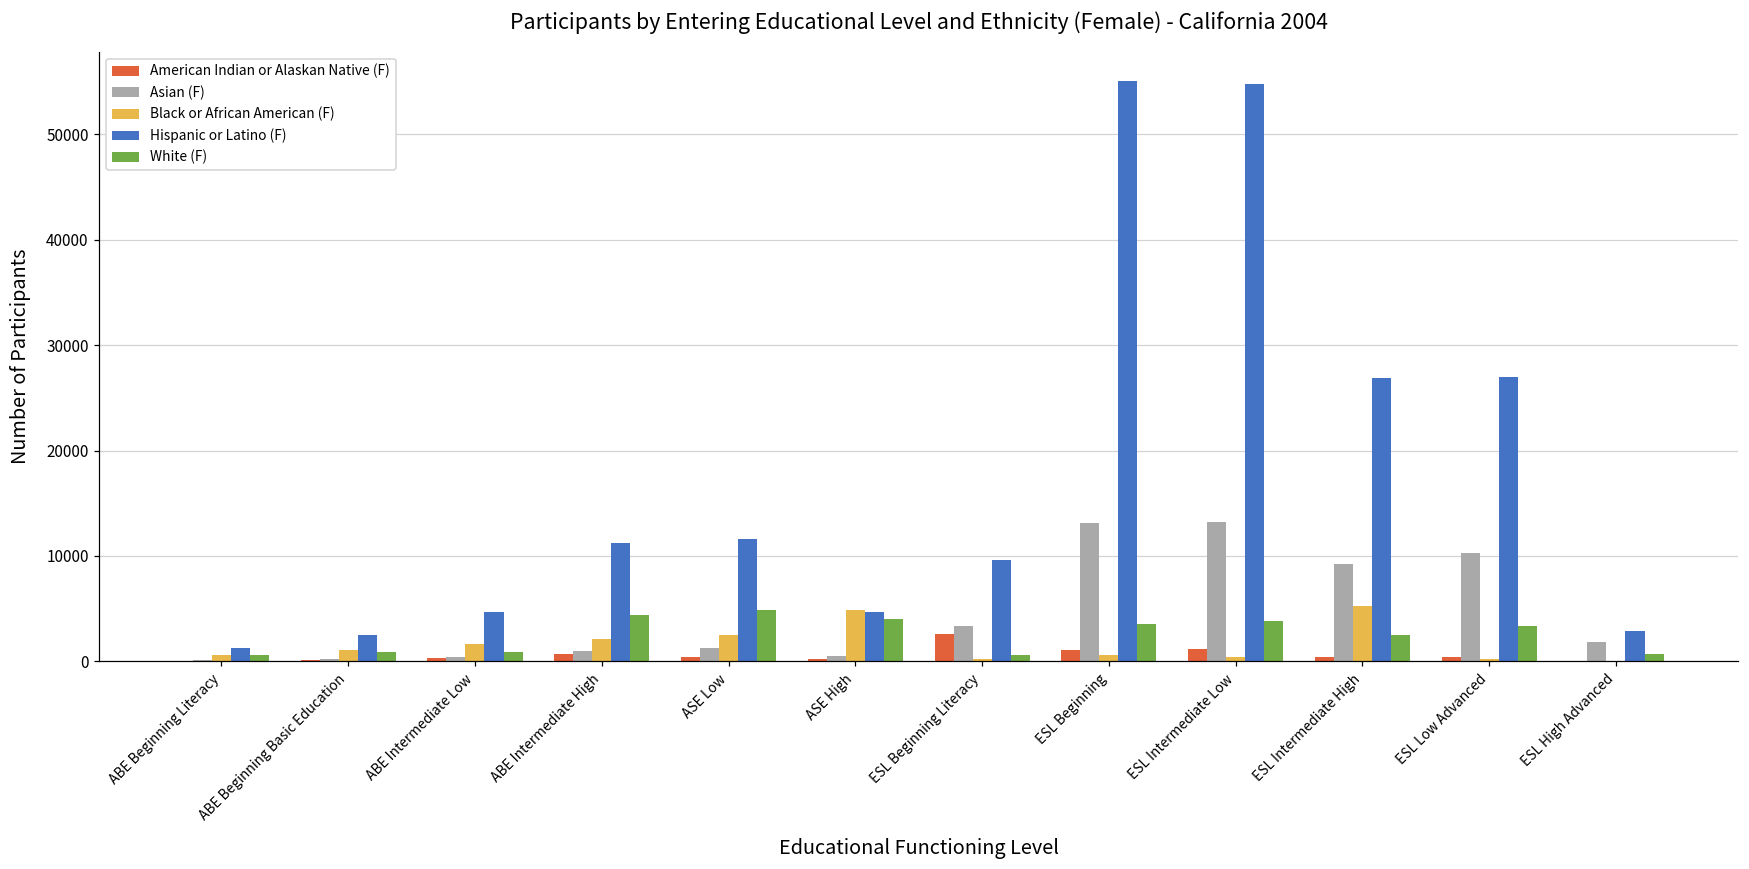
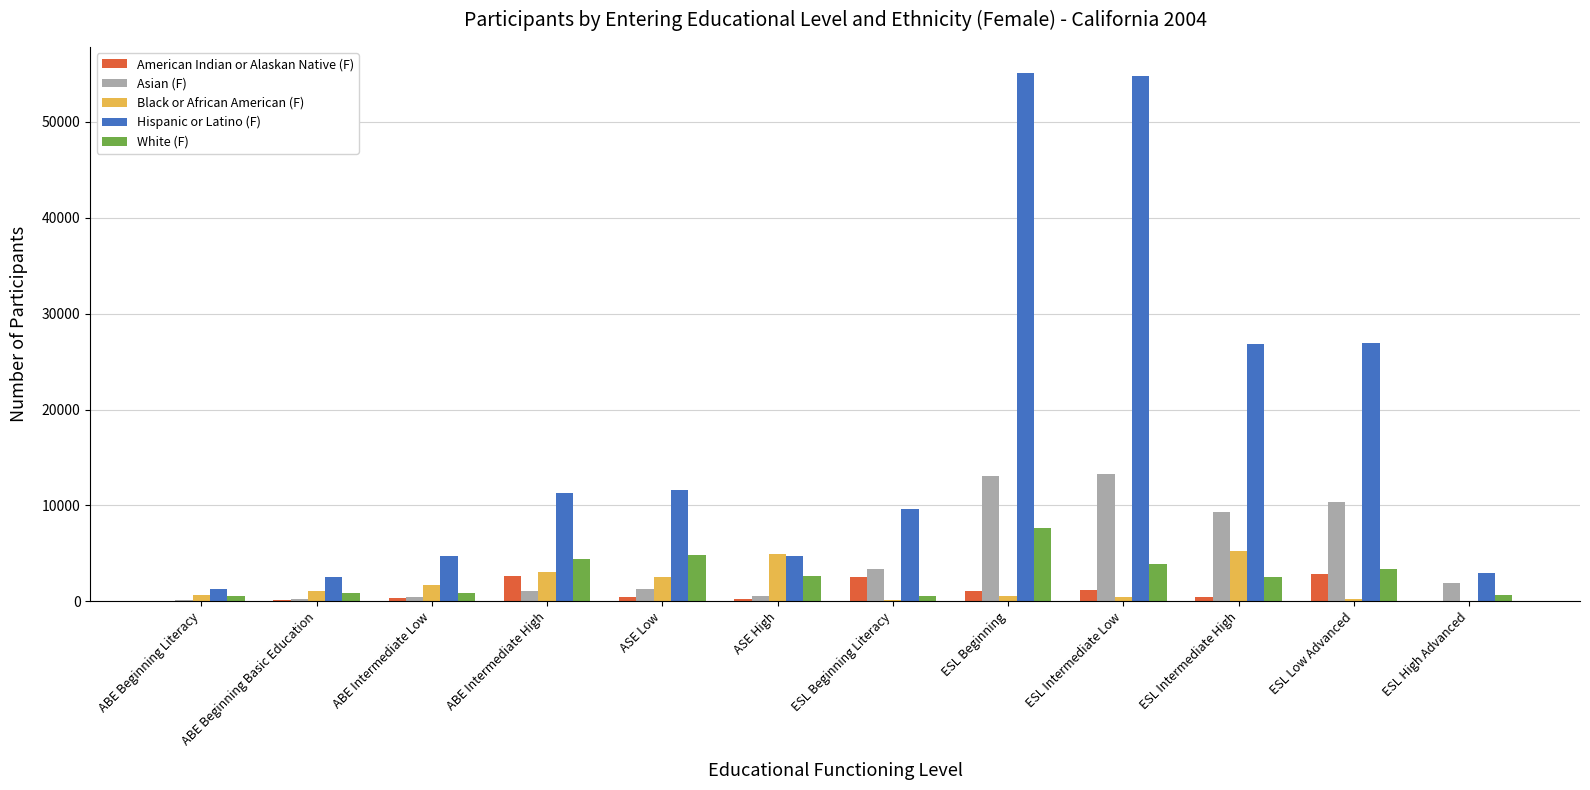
  {
    "American Indian or Alaskan Native (F)": {
      "ABE Intermediate Low": 0,
-     "ABE Intermediate High": 1000,
+     "ABE Intermediate High": 3000,
      "ASE Low": 0,
      "ESL Beginning Literacy": 3000,
      "ESL Beginning": 1000,
      "ESL Intermediate Low": 1000,
      "ESL Intermediate High": 0,
-     "ESL Low Advanced": 0
+     "ESL Low Advanced": 3000
    },
    "Asian (F)": {
      "ABE Intermediate Low": 0,
      "ABE Intermediate High": 1000,
      "ASE Low": 1000,
      "ASE High": 1000,
      "ESL Beginning Literacy": 3000,
      "ESL Beginning": 13000,
      "ESL Intermediate Low": 13000,
      "ESL Intermediate High": 9000,
      "ESL Low Advanced": 10000,
      "ESL High Advanced": 2000
    },
    "Black or African American (F)": {
      "ABE Beginning Literacy": 1000,
      "ABE Beginning Basic Education": 1000,
      "ABE Intermediate Low": 2000,
-     "ABE Intermediate High": 2000,
+     "ABE Intermediate High": 3000,
      "ASE Low": 3000,
      "ASE High": 5000,
      "ESL Beginning": 1000,
      "ESL Intermediate Low": 0,
      "ESL Intermediate High": 5000,
      "ESL Low Advanced": 0
    },
    "Hispanic or Latino (F)": {
      "ABE Beginning Literacy": 1000,
      "ABE Beginning Basic Education": 3000,
      "ABE Intermediate Low": 5000,
      "ABE Intermediate High": 11000,
      "ASE Low": 12000,
      "ASE High": 5000,
      "ESL Beginning Literacy": 10000,
      "ESL Beginning": 55000,
      "ESL Intermediate Low": 55000,
      "ESL Intermediate High": 27000,
      "ESL Low Advanced": 27000,
      "ESL High Advanced": 3000
    },
    "White (F)": {
      "ABE Beginning Literacy": 1000,
      "ABE Beginning Basic Education": 1000,
      "ABE Intermediate Low": 1000,
      "ABE Intermediate High": 4000,
      "ASE Low": 5000,
-     "ASE High": 4000,
+     "ASE High": 3000,
      "ESL Beginning Literacy": 1000,
-     "ESL Beginning": 4000,
+     "ESL Beginning": 8000,
      "ESL Intermediate Low": 4000,
      "ESL Intermediate High": 3000,
      "ESL Low Advanced": 3000,
      "ESL High Advanced": 1000
    }
  }
